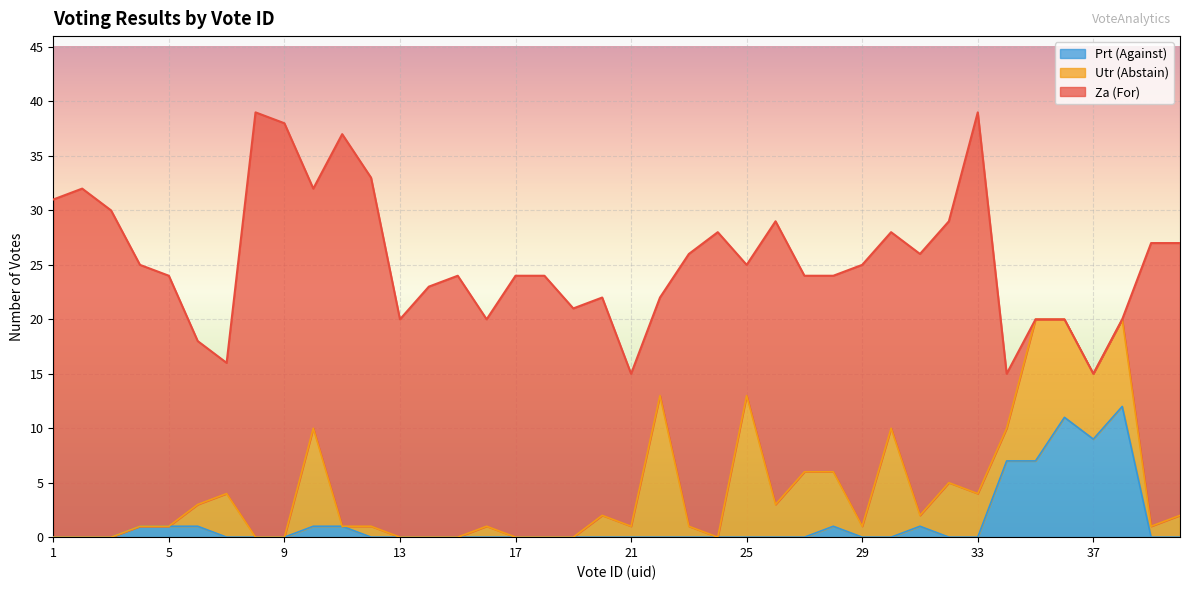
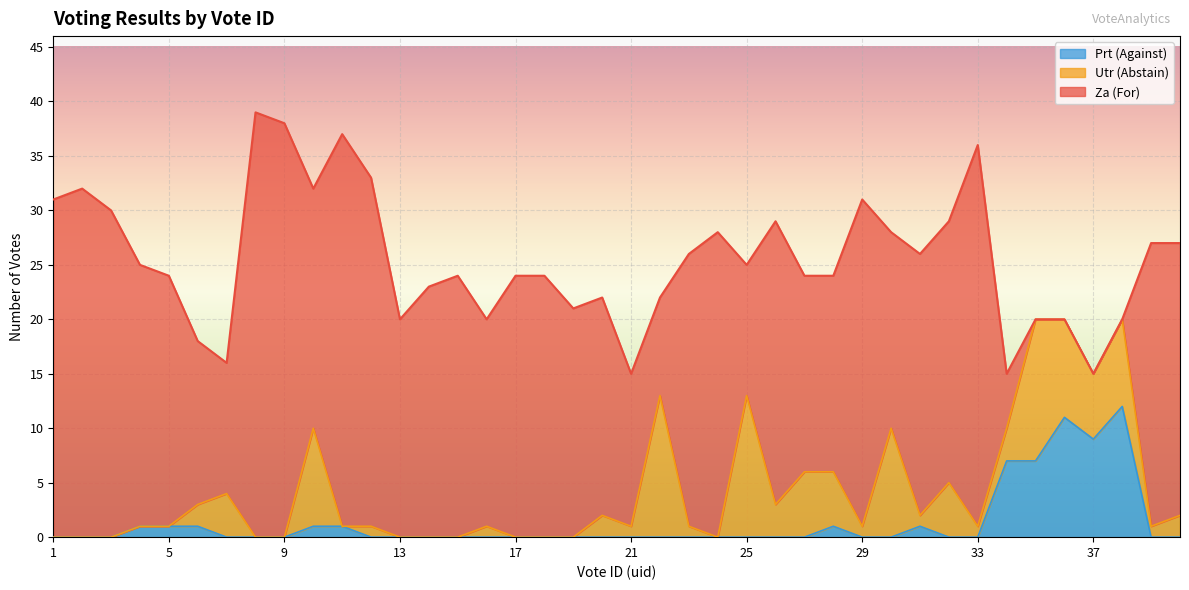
  {
    "Prt (Against)": {
      "21": 0,
      "25": 0,
      "29": 0,
      "33": 0,
      "37": 9
    },
    "Utr (Abstain)": {
      "21": 1,
      "25": 13,
      "29": 1,
-     "33": 4
+     "33": 1
    },
    "Za (For)": {
      "1": 31,
      "5": 23,
      "9": 38,
      "13": 20,
      "17": 24,
      "21": 14,
      "25": 12,
-     "29": 24,
+     "29": 30,
      "33": 35
    }
  }
